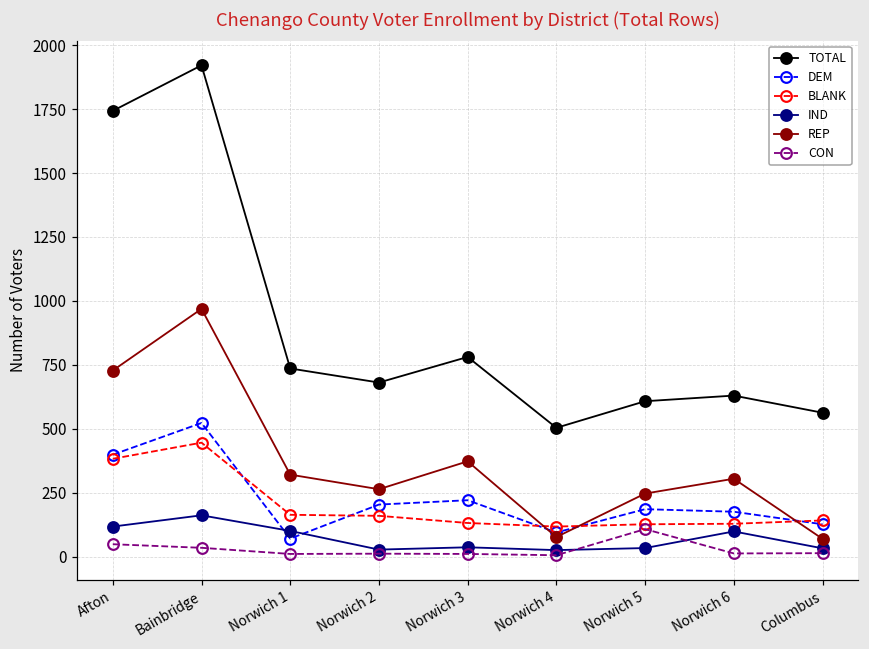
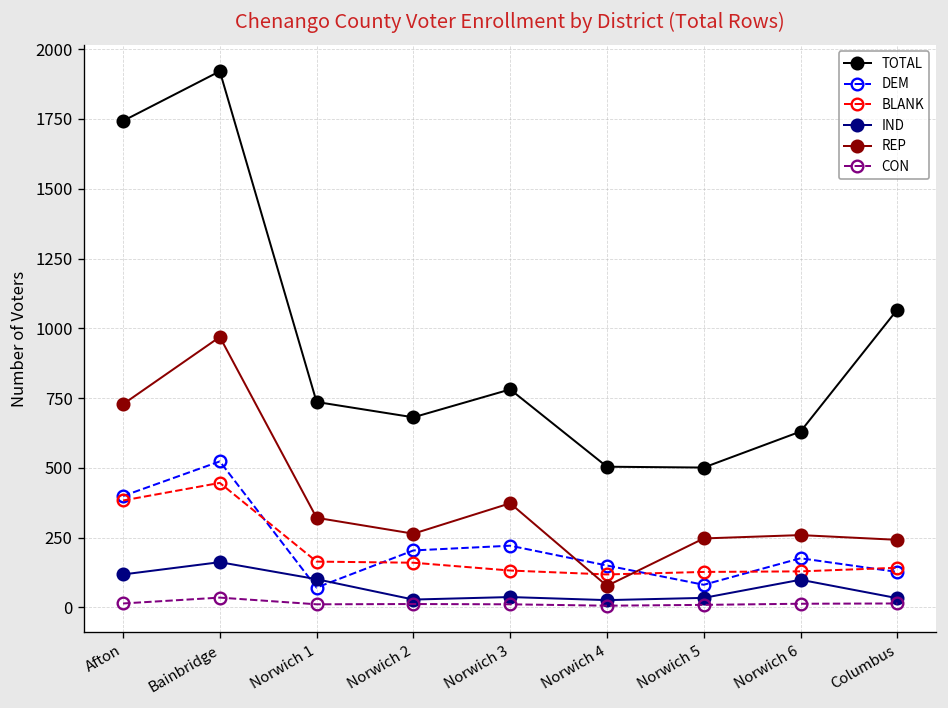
  {
    "TOTAL": {
      "Afton": 1740,
      "Bainbridge": 1920,
      "Norwich 1": 740,
      "Norwich 2": 680,
      "Norwich 3": 780,
      "Norwich 4": 500,
-     "Norwich 5": 610,
+     "Norwich 5": 500,
      "Norwich 6": 630,
-     "Columbus": 560
+     "Columbus": 1070
    },
    "DEM": {
      "Afton": 400,
      "Bainbridge": 520,
      "Norwich 1": 70,
      "Norwich 2": 200,
      "Norwich 3": 220,
-     "Norwich 4": 100,
-     "Norwich 5": 190,
+     "Norwich 4": 150,
+     "Norwich 5": 80,
      "Norwich 6": 180,
      "Columbus": 130
    },
    "BLANK": {
      "Afton": 380,
      "Bainbridge": 450,
      "Norwich 1": 160,
      "Norwich 2": 160,
      "Norwich 3": 130,
      "Norwich 4": 120,
      "Norwich 5": 130,
      "Norwich 6": 130,
      "Columbus": 140
    },
    "IND": {
      "Afton": 120,
      "Bainbridge": 160,
      "Norwich 1": 100,
      "Norwich 2": 30,
      "Norwich 3": 40,
      "Norwich 4": 30,
      "Norwich 5": 30,
      "Norwich 6": 100,
      "Columbus": 30
    },
    "REP": {
      "Afton": 730,
      "Bainbridge": 970,
      "Norwich 1": 320,
      "Norwich 2": 260,
      "Norwich 3": 370,
      "Norwich 4": 80,
      "Norwich 5": 250,
-     "Norwich 6": 310,
-     "Columbus": 70
+     "Norwich 6": 260,
+     "Columbus": 240
    },
    "CON": {
-     "Afton": 50,
+     "Afton": 10,
      "Bainbridge": 40,
      "Norwich 1": 10,
      "Norwich 2": 10,
      "Norwich 3": 10,
      "Norwich 4": 10,
-     "Norwich 5": 110,
+     "Norwich 5": 10,
      "Norwich 6": 10,
      "Columbus": 10
    }
  }
